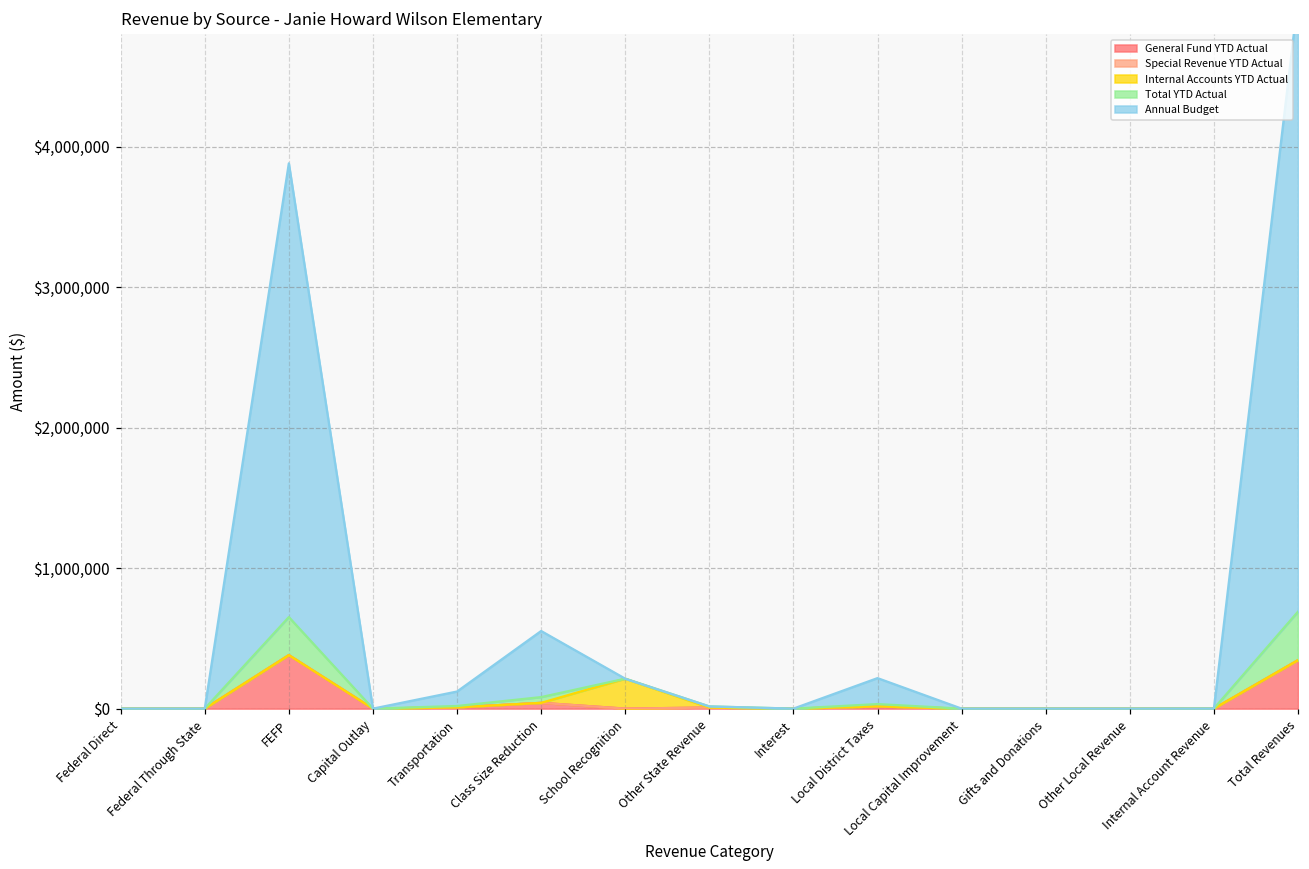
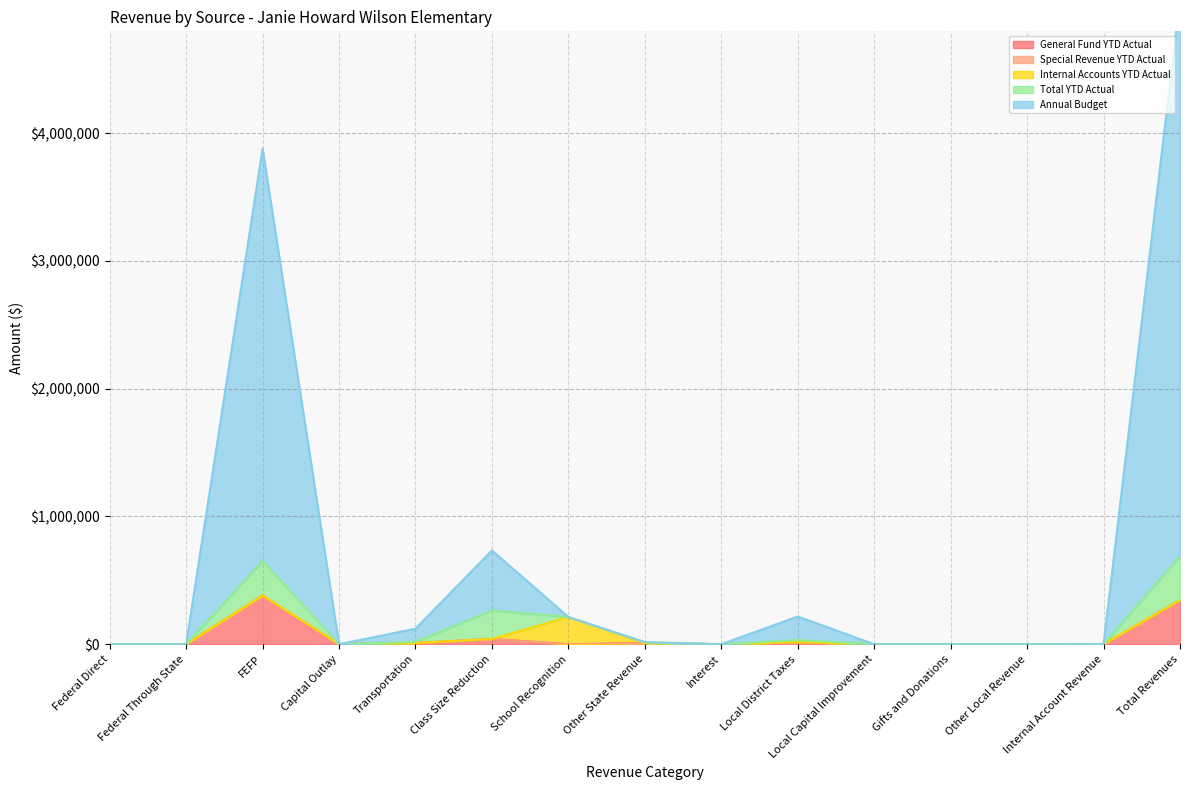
  {
    "Special Revenue YTD Actual": {
      "School Recognition": "$0"
    },
    "Total YTD Actual": {
      "FEFP": "$270,000",
-     "Class Size Reduction": "$40,000",
+     "Class Size Reduction": "$220,000",
      "Total Revenues": "$350,000"
    },
    "Annual Budget": {
      "FEFP": "$3,230,000",
      "Transportation": "$100,000",
      "Class Size Reduction": "$470,000",
      "Local District Taxes": "$180,000"
    }
  }
